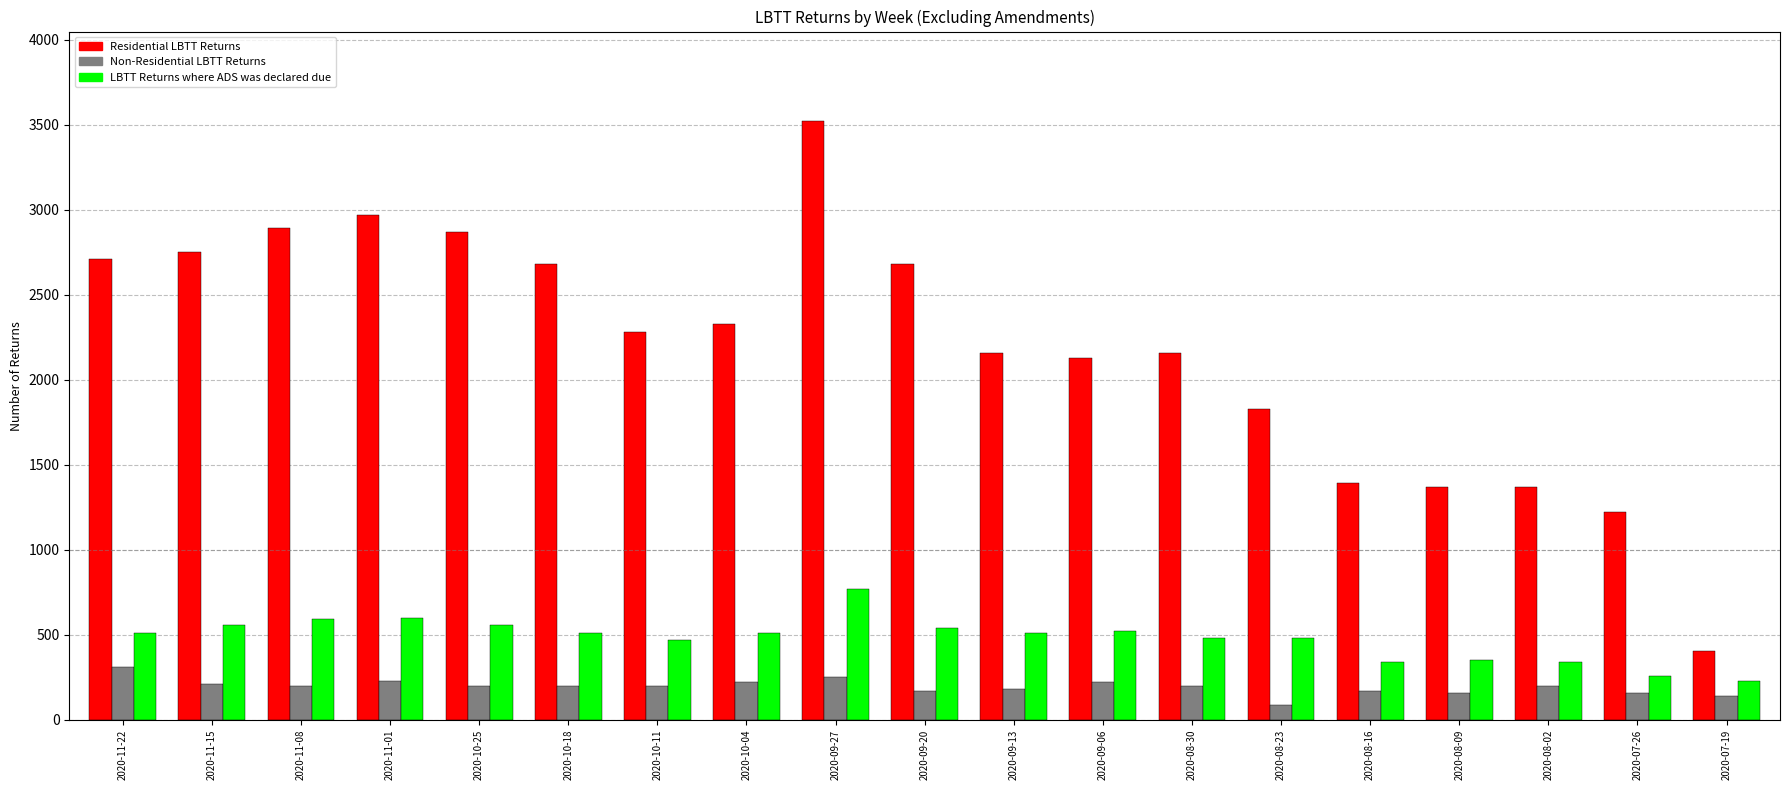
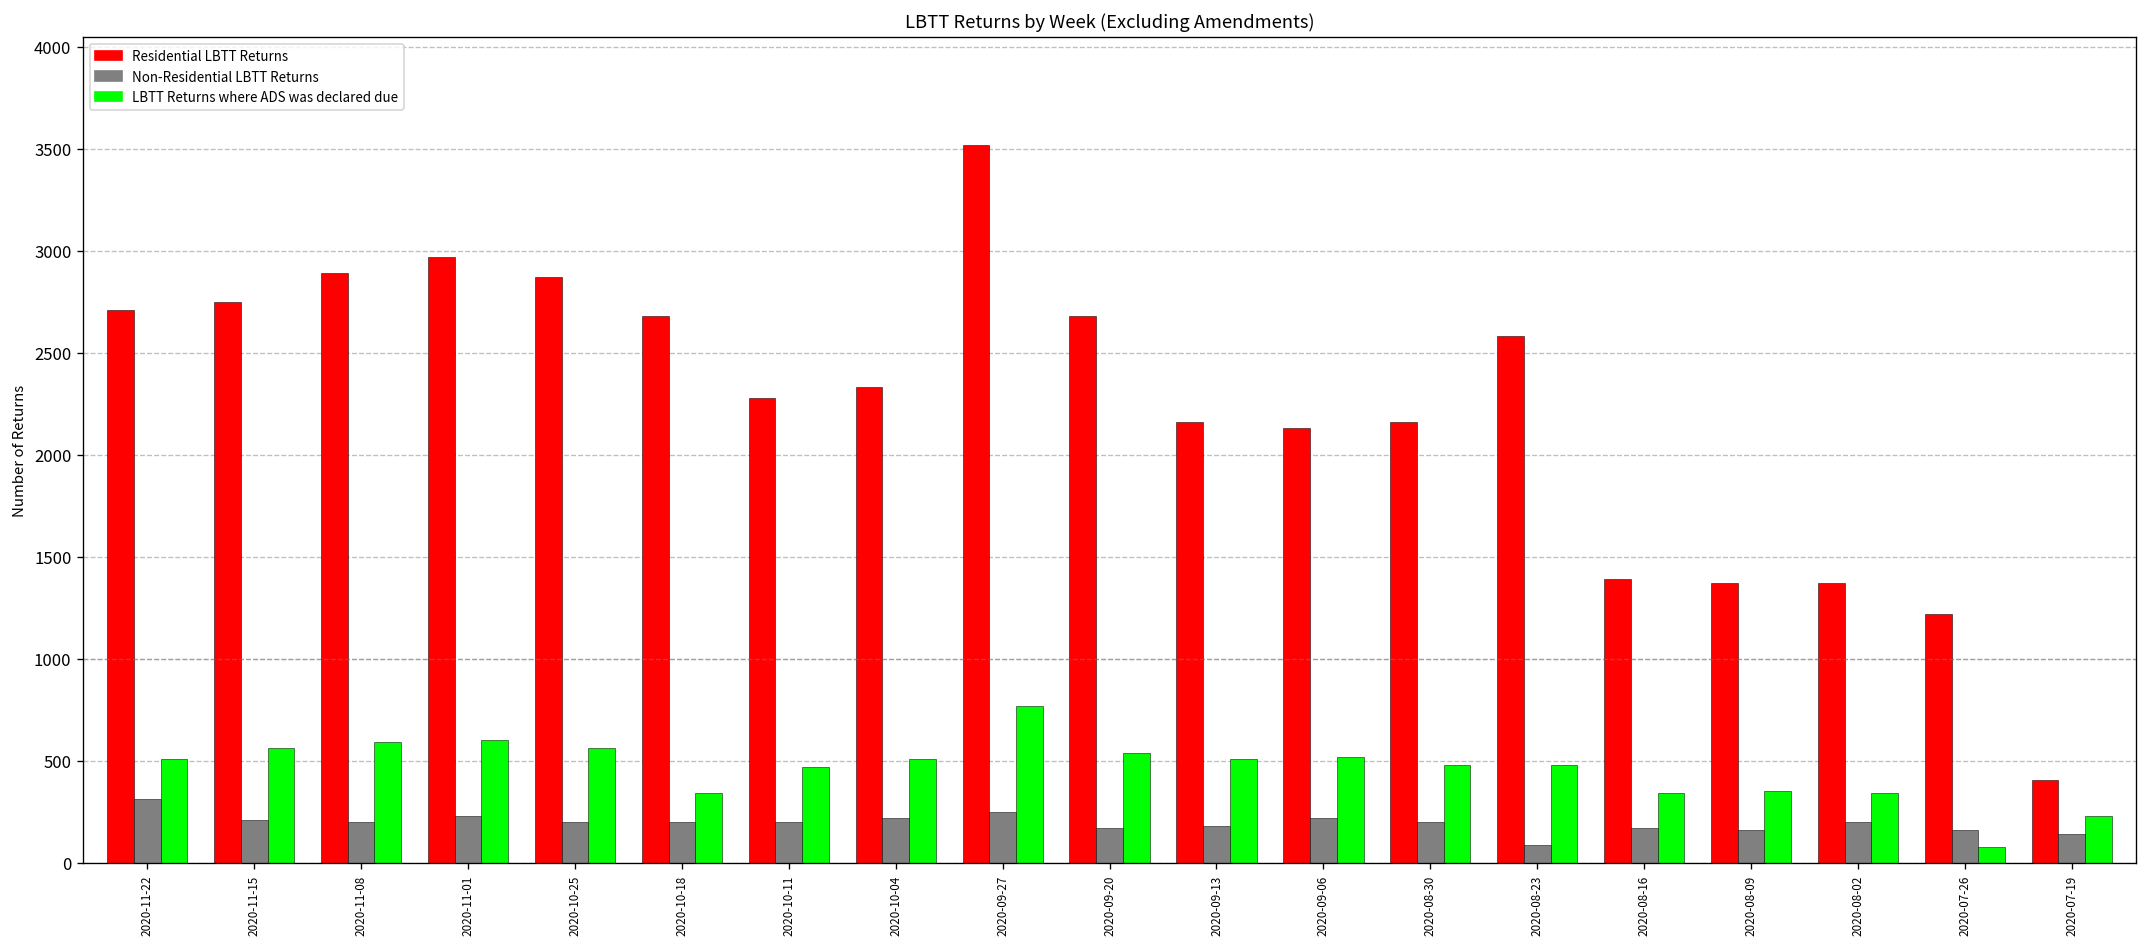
  {
    "Residential LBTT Returns": {
      "2020-11-22": 2710,
      "2020-11-15": 2750,
      "2020-11-08": 2890,
      "2020-11-01": 2970,
      "2020-10-25": 2870,
      "2020-10-18": 2680,
      "2020-10-11": 2280,
      "2020-10-04": 2330,
      "2020-09-27": 3520,
      "2020-09-20": 2680,
      "2020-09-13": 2160,
      "2020-09-06": 2130,
      "2020-08-30": 2160,
-     "2020-08-23": 1830,
+     "2020-08-23": 2580,
      "2020-08-16": 1390,
      "2020-08-09": 1370,
      "2020-08-02": 1370,
      "2020-07-26": 1220,
      "2020-07-19": 410
    },
    "Non-Residential LBTT Returns": {
      "2020-11-22": 310,
      "2020-11-15": 210,
      "2020-11-08": 200,
      "2020-11-01": 230,
      "2020-10-25": 200,
      "2020-10-18": 200,
      "2020-10-11": 200,
      "2020-10-04": 220,
      "2020-09-27": 250,
      "2020-09-20": 170,
      "2020-09-13": 180,
      "2020-09-06": 220,
      "2020-08-30": 200,
      "2020-08-23": 90,
      "2020-08-16": 170,
      "2020-08-09": 160,
      "2020-08-02": 200,
      "2020-07-26": 160,
      "2020-07-19": 140
    },
    "LBTT Returns where ADS was declared due": {
      "2020-11-22": 510,
      "2020-11-15": 560,
      "2020-11-08": 590,
      "2020-11-01": 600,
      "2020-10-25": 560,
-     "2020-10-18": 510,
+     "2020-10-18": 340,
      "2020-10-11": 470,
      "2020-10-04": 510,
      "2020-09-27": 770,
      "2020-09-20": 540,
      "2020-09-13": 510,
      "2020-09-06": 520,
      "2020-08-30": 480,
      "2020-08-23": 480,
      "2020-08-16": 340,
      "2020-08-09": 350,
      "2020-08-02": 340,
-     "2020-07-26": 260,
+     "2020-07-26": 80,
      "2020-07-19": 230
    }
  }
